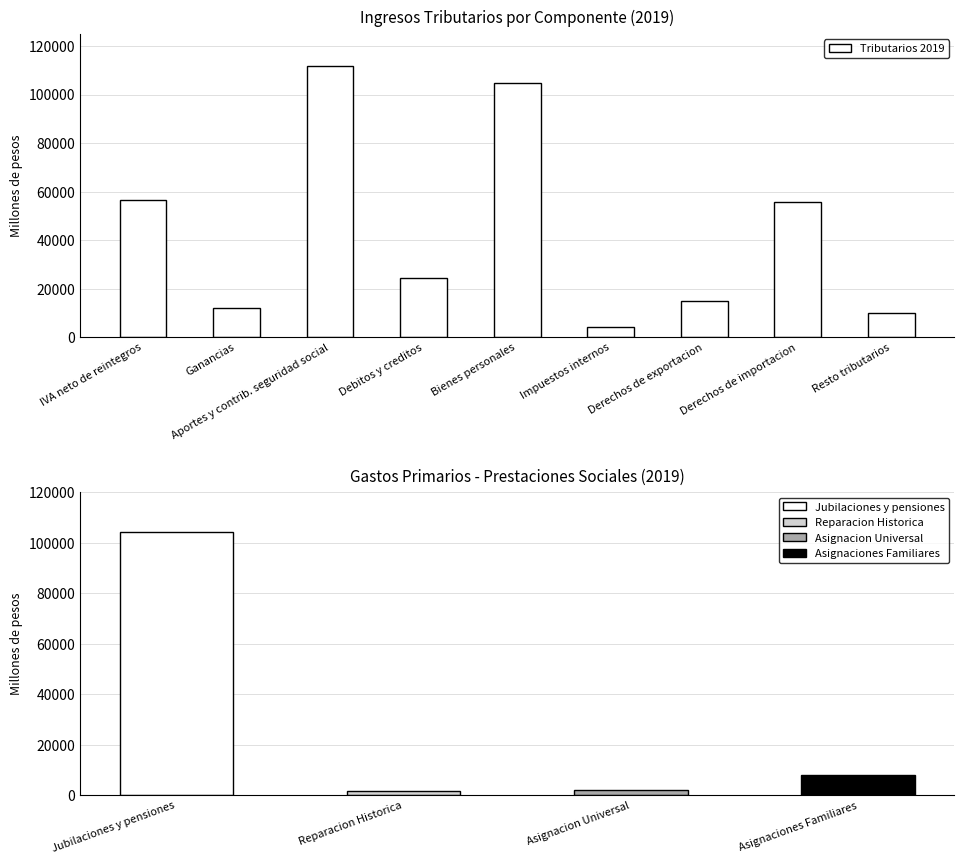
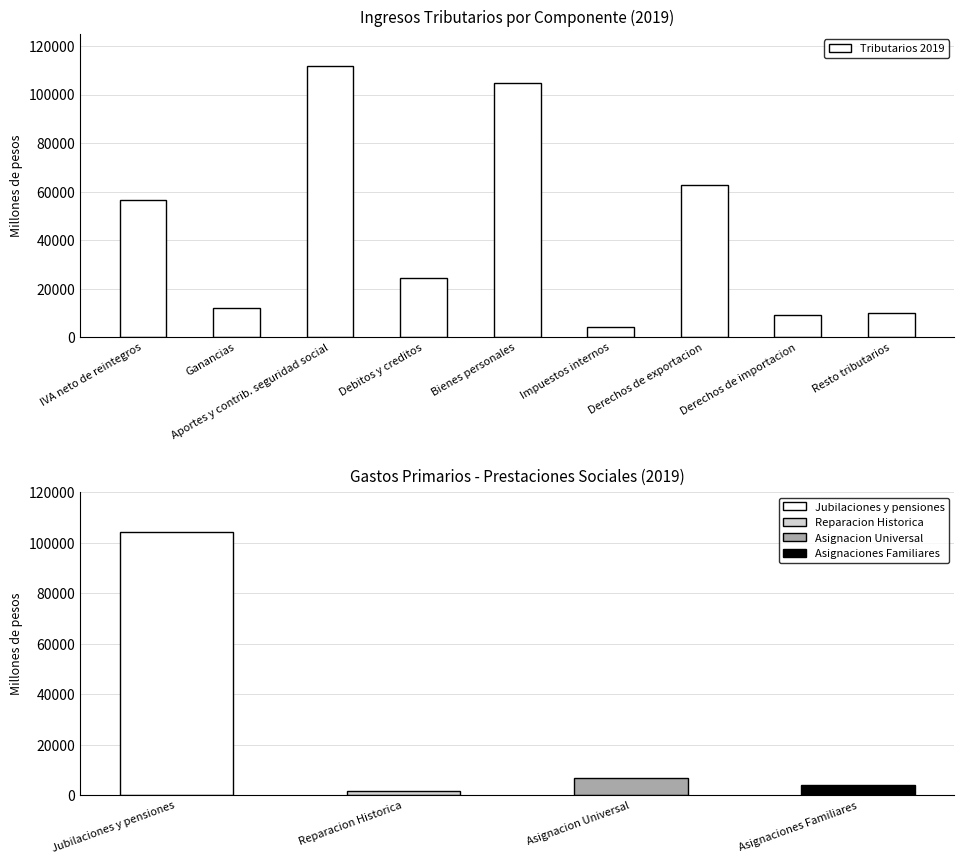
  {
    "Ingresos Tributarios por Componente (2019)": {
      "IVA neto de reintegros": 57000,
      "Ganancias": 12000,
      "Aportes y contrib. seguridad social": 112000,
      "Debitos y creditos": 25000,
      "Bienes personales": 105000,
      "Impuestos internos": 4000,
-     "Derechos de exportacion": 15000,
-     "Derechos de importacion": 56000,
+     "Derechos de exportacion": 63000,
+     "Derechos de importacion": 9000,
      "Resto tributarios": 10000
    },
    "Gastos Primarios - Prestaciones Sociales (2019)": {
      "Jubilaciones y pensiones": 104000,
      "Reparacion Historica": 2000,
-     "Asignacion Universal": 2000,
-     "Asignaciones Familiares": 8000
+     "Asignacion Universal": 7000,
+     "Asignaciones Familiares": 4000
    }
  }
